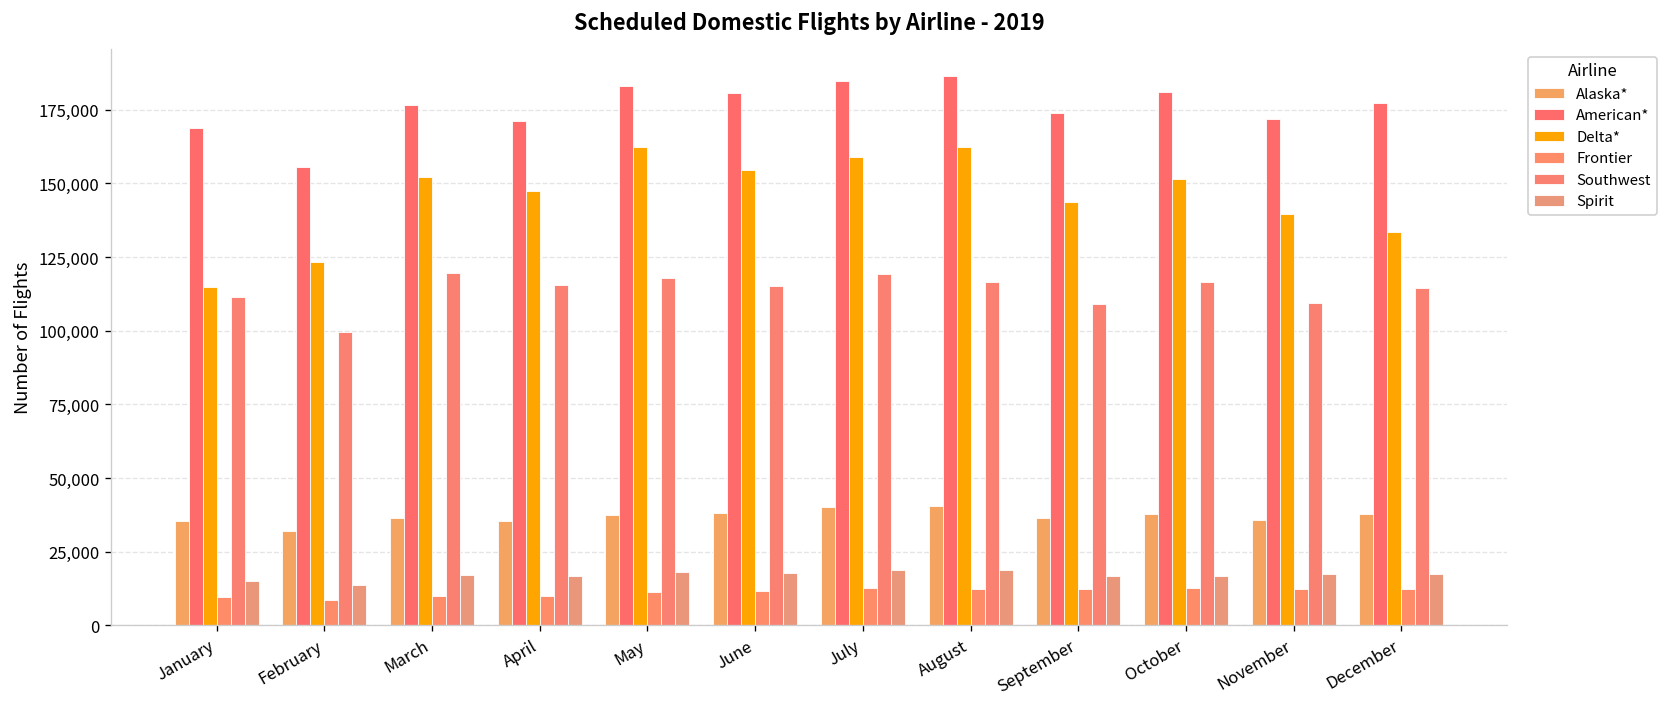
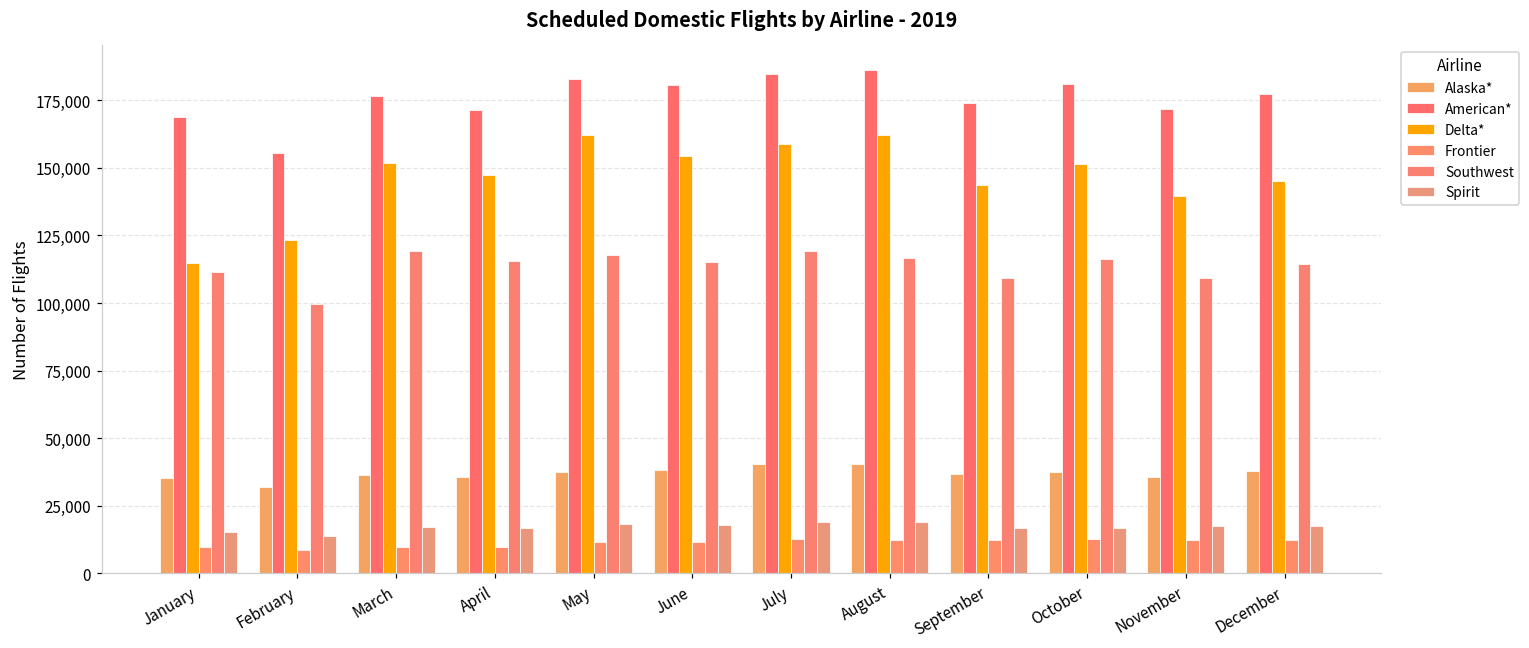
  {
    "Delta*": {
      "January": "115,000",
      "February": "123,000",
      "March": "152,000",
      "April": "147,000",
      "May": "162,000",
      "June": "154,000",
      "July": "159,000",
      "August": "162,000",
      "September": "144,000",
      "October": "151,000",
      "November": "140,000",
-     "December": "133,000"
+     "December": "145,000"
    }
  }
